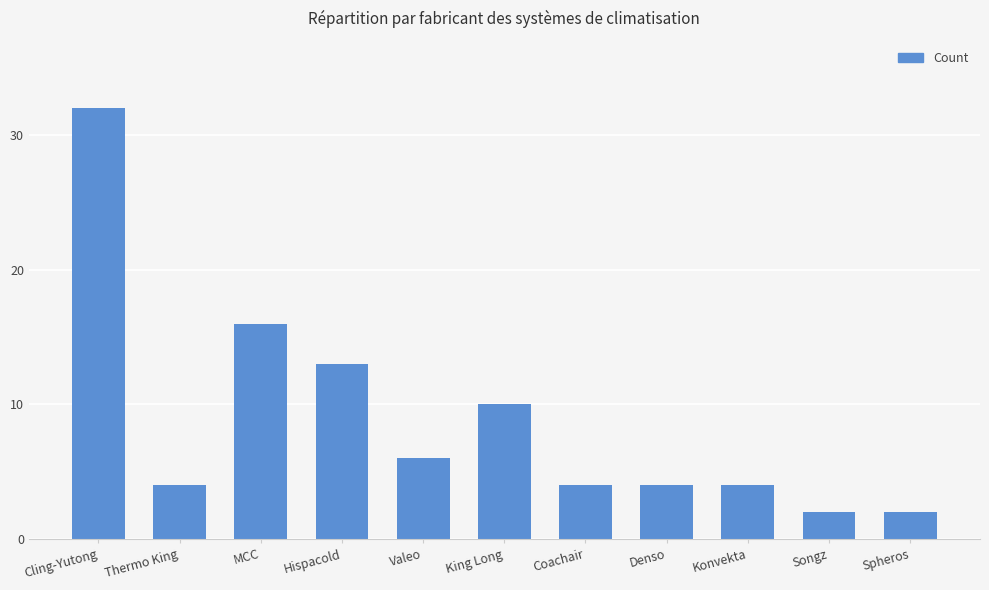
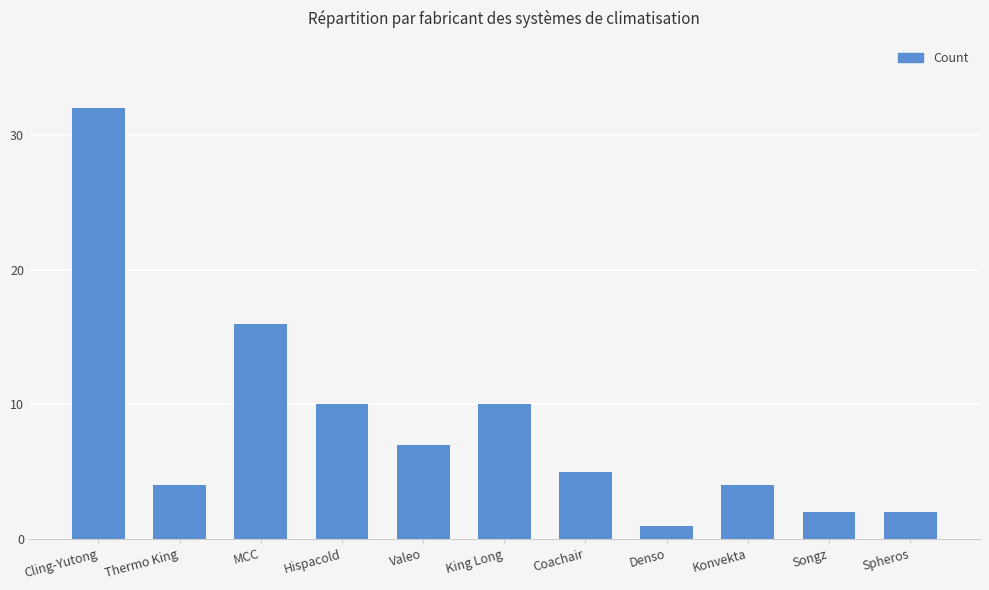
  {
    "Cling-Yutong": 32,
    "Thermo King": 4,
    "MCC": 16,
-   "Hispacold": 13,
-   "Valeo": 6,
+   "Hispacold": 10,
+   "Valeo": 7,
    "King Long": 10,
-   "Coachair": 4,
-   "Denso": 4,
+   "Coachair": 5,
+   "Denso": 1,
    "Konvekta": 4,
    "Songz": 2,
    "Spheros": 2
  }
